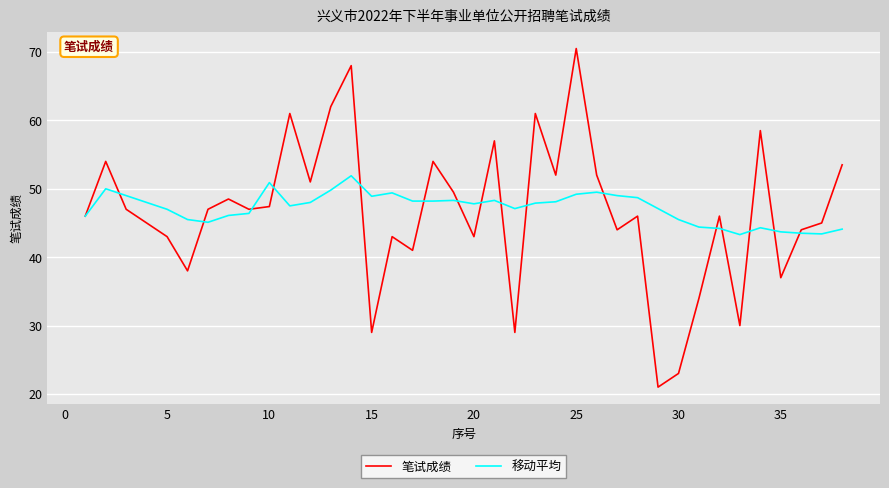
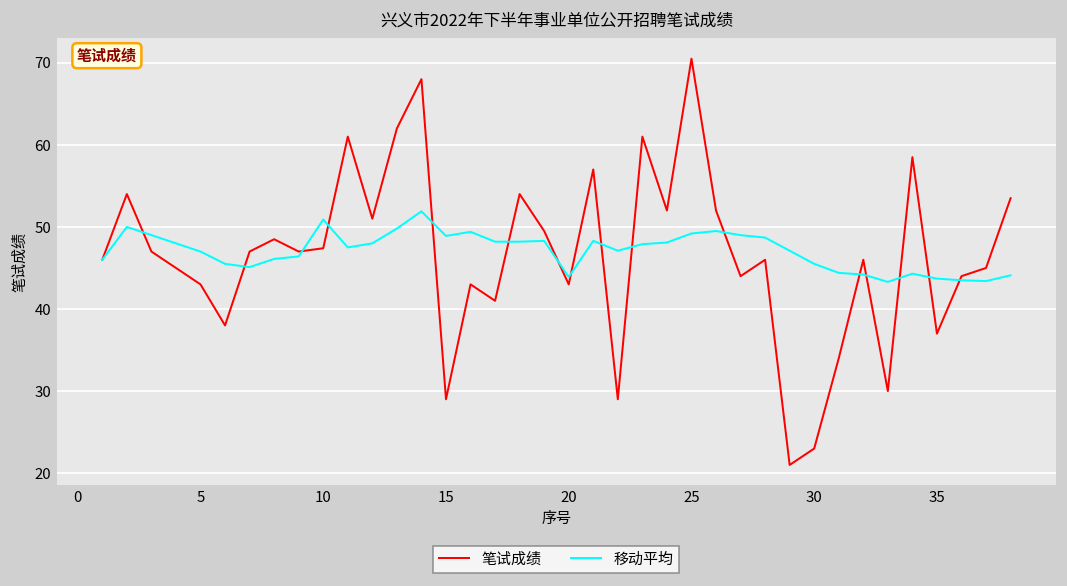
  {
    "笔试成绩": {
      "5": 43,
      "10": 47,
      "15": 29,
      "20": 43,
      "25": 71,
      "30": 23,
      "35": 37
    },
    "移动平均": {
      "5": 47,
      "10": 51,
      "15": 49,
-     "20": 48,
+     "20": 44,
      "25": 49,
      "30": 46,
      "35": 44
    }
  }
